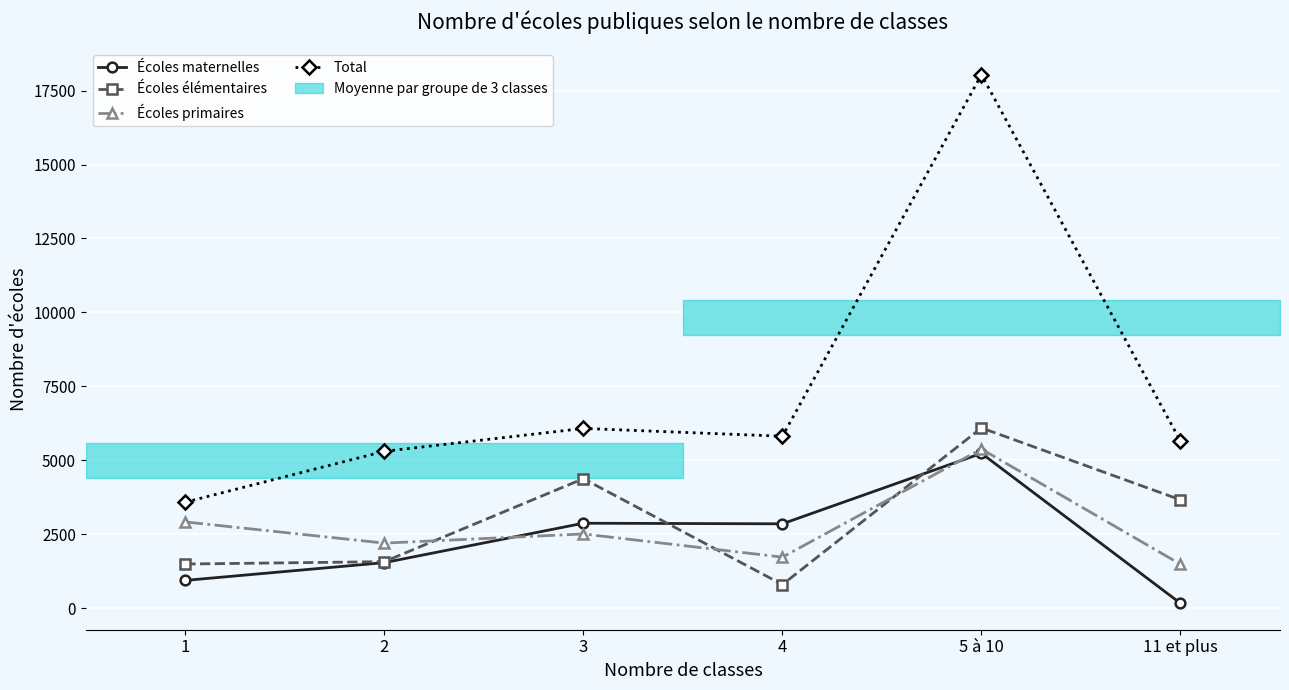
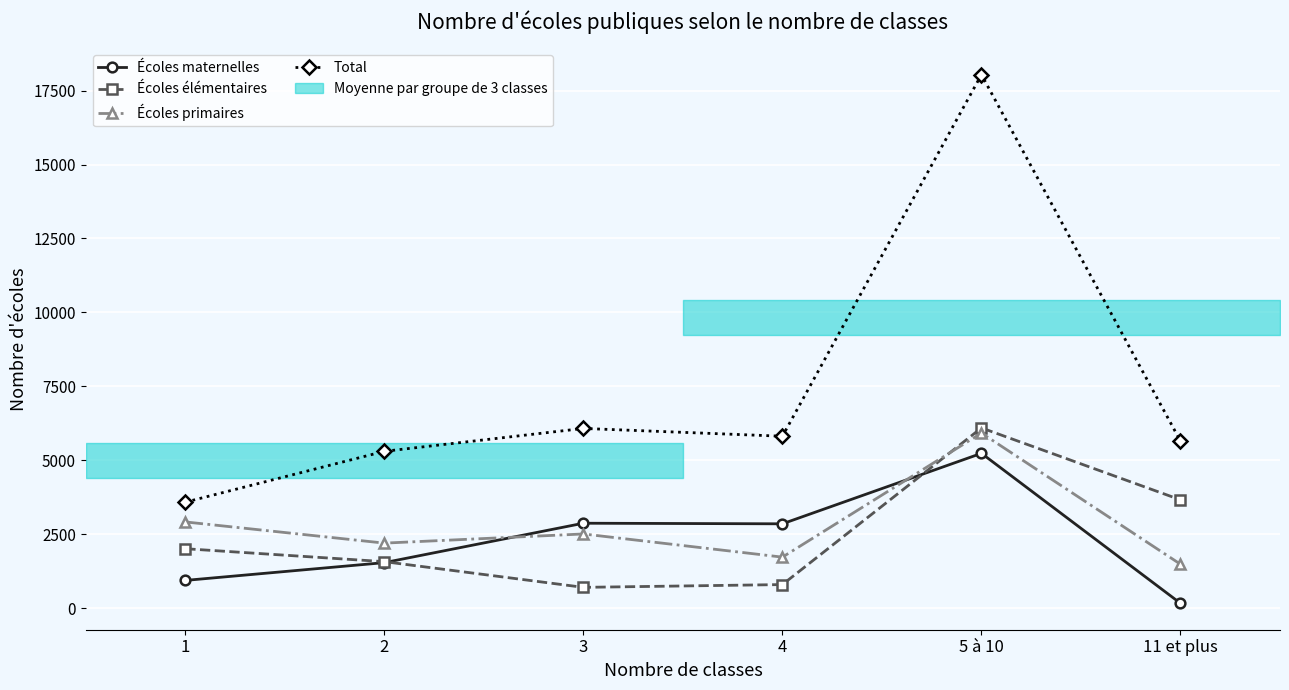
  {
    "Écoles élémentaires": {
-     "1": 1500,
-     "3": 4400,
+     "1": 2000,
+     "3": 700,
      "4": 800,
      "5 à 10": 6100,
      "11 et plus": 3700
    },
    "Écoles primaires": {
      "1": 2900,
      "2": 2200,
      "3": 2500,
      "4": 1700,
-     "5 à 10": 5400,
+     "5 à 10": 5900,
      "11 et plus": 1500
    }
  }
